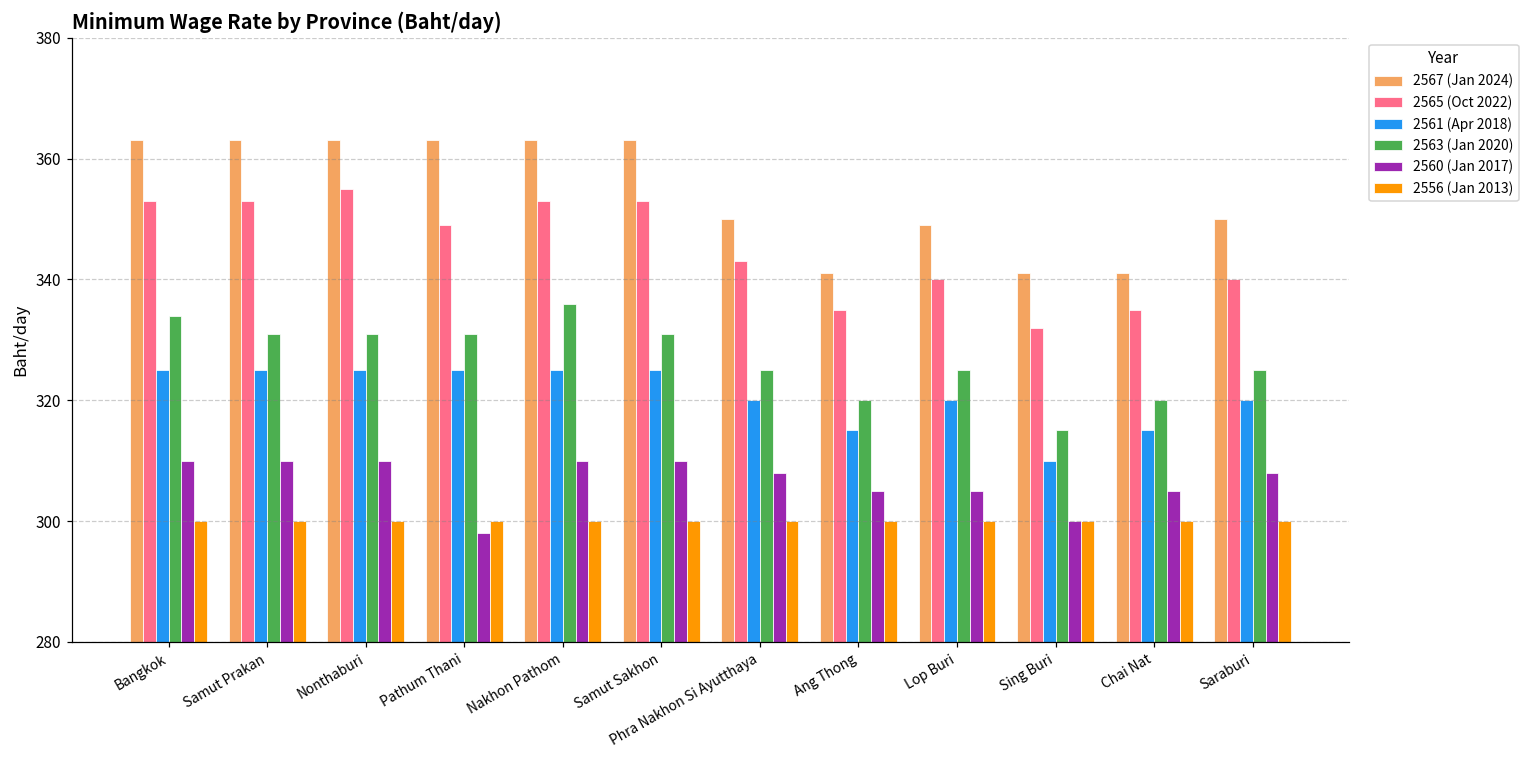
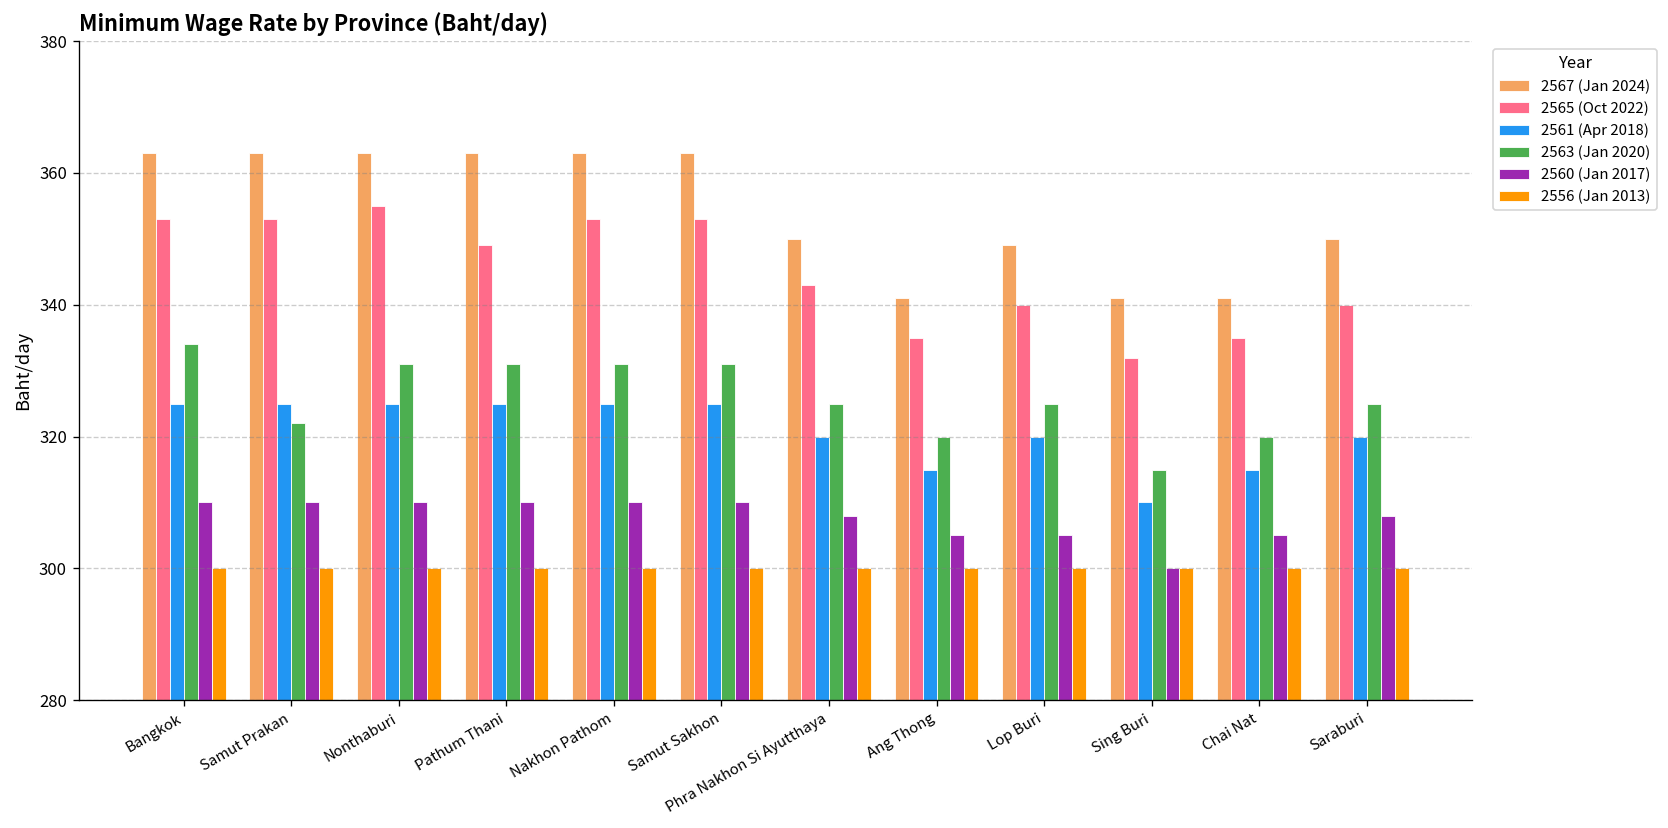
  {
    "2567 (Jan 2024)": {
      "Bangkok": 363,
      "Samut Prakan": 363,
      "Nonthaburi": 363,
      "Pathum Thani": 363,
      "Nakhon Pathom": 363,
      "Samut Sakhon": 363,
      "Phra Nakhon Si Ayutthaya": 350,
      "Ang Thong": 341,
      "Lop Buri": 349,
      "Sing Buri": 341,
      "Chai Nat": 341,
      "Saraburi": 350
    },
    "2565 (Oct 2022)": {
      "Bangkok": 353,
      "Samut Prakan": 353,
      "Nonthaburi": 355,
      "Pathum Thani": 349,
      "Nakhon Pathom": 353,
      "Samut Sakhon": 353,
      "Phra Nakhon Si Ayutthaya": 343,
      "Ang Thong": 335,
      "Lop Buri": 340,
      "Sing Buri": 332,
      "Chai Nat": 335,
      "Saraburi": 340
    },
    "2561 (Apr 2018)": {
      "Bangkok": 325,
      "Samut Prakan": 325,
      "Nonthaburi": 325,
      "Pathum Thani": 325,
      "Nakhon Pathom": 325,
      "Samut Sakhon": 325,
      "Phra Nakhon Si Ayutthaya": 320,
      "Ang Thong": 315,
      "Lop Buri": 320,
      "Sing Buri": 310,
      "Chai Nat": 315,
      "Saraburi": 320
    },
    "2563 (Jan 2020)": {
      "Bangkok": 334,
-     "Samut Prakan": 331,
+     "Samut Prakan": 322,
      "Nonthaburi": 331,
      "Pathum Thani": 331,
-     "Nakhon Pathom": 336,
+     "Nakhon Pathom": 331,
      "Samut Sakhon": 331,
      "Phra Nakhon Si Ayutthaya": 325,
      "Ang Thong": 320,
      "Lop Buri": 325,
      "Sing Buri": 315,
      "Chai Nat": 320,
      "Saraburi": 325
    },
    "2560 (Jan 2017)": {
      "Bangkok": 310,
      "Samut Prakan": 310,
      "Nonthaburi": 310,
-     "Pathum Thani": 298,
+     "Pathum Thani": 310,
      "Nakhon Pathom": 310,
      "Samut Sakhon": 310,
      "Phra Nakhon Si Ayutthaya": 308,
      "Ang Thong": 305,
      "Lop Buri": 305,
      "Sing Buri": 300,
      "Chai Nat": 305,
      "Saraburi": 308
    },
    "2556 (Jan 2013)": {
      "Bangkok": 300,
      "Samut Prakan": 300,
      "Nonthaburi": 300,
      "Pathum Thani": 300,
      "Nakhon Pathom": 300,
      "Samut Sakhon": 300,
      "Phra Nakhon Si Ayutthaya": 300,
      "Ang Thong": 300,
      "Lop Buri": 300,
      "Sing Buri": 300,
      "Chai Nat": 300,
      "Saraburi": 300
    }
  }
